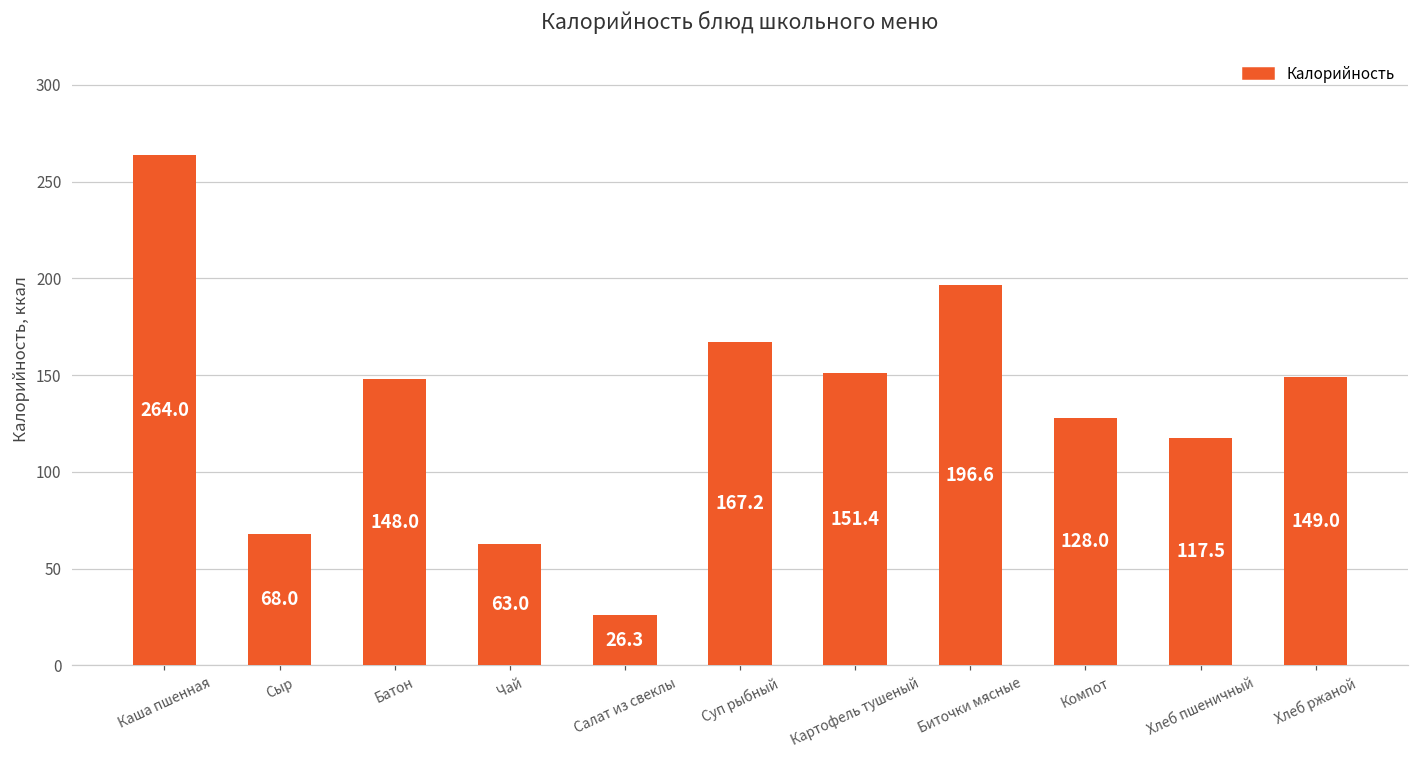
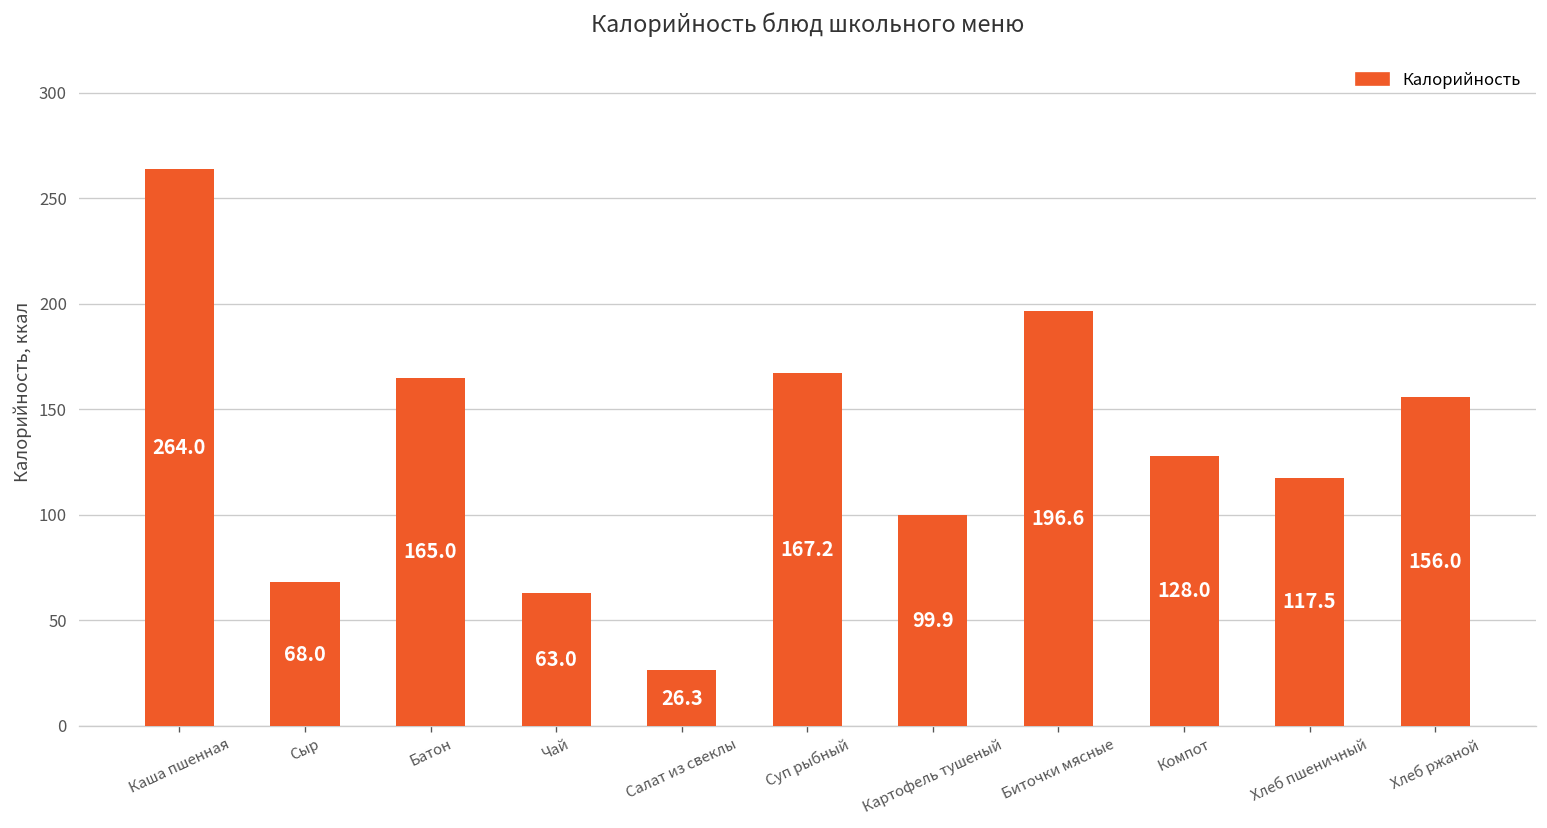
  {
    "Каша пшенная": 264.0,
    "Сыр": 68.0,
-   "Батон": 148.0,
+   "Батон": 165.0,
    "Чай": 63.0,
    "Салат из свеклы": 26.3,
    "Суп рыбный": 167.2,
-   "Картофель тушеный": 151.4,
+   "Картофель тушеный": 99.9,
    "Биточки мясные": 196.6,
    "Компот": 128.0,
    "Хлеб пшеничный": 117.5,
-   "Хлеб ржаной": 149.0
+   "Хлеб ржаной": 156.0
  }
